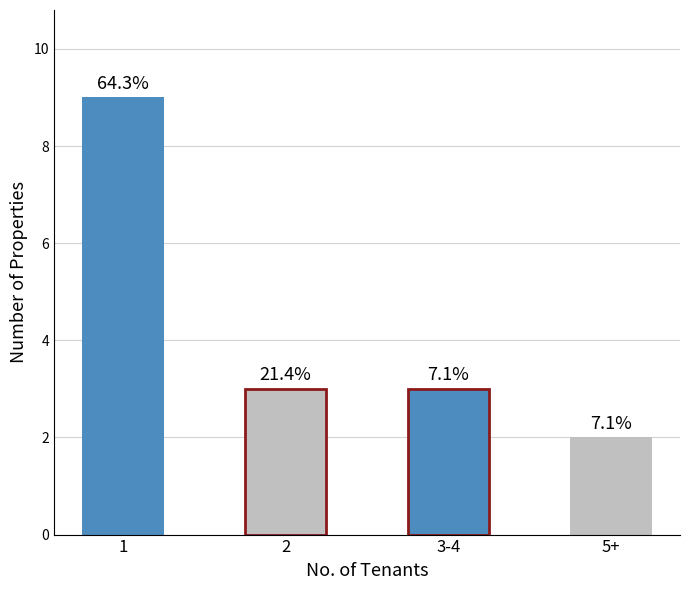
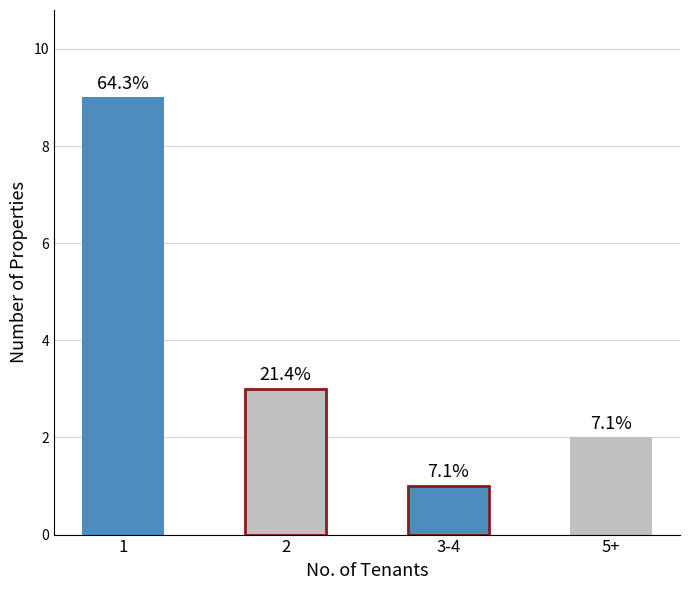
  {
-   "3-4": 3
+   "3-4": 1
  }
